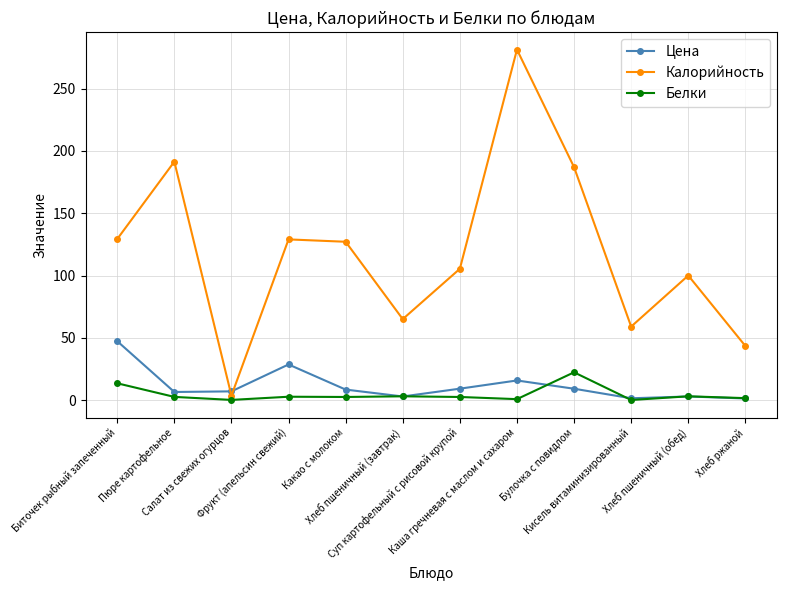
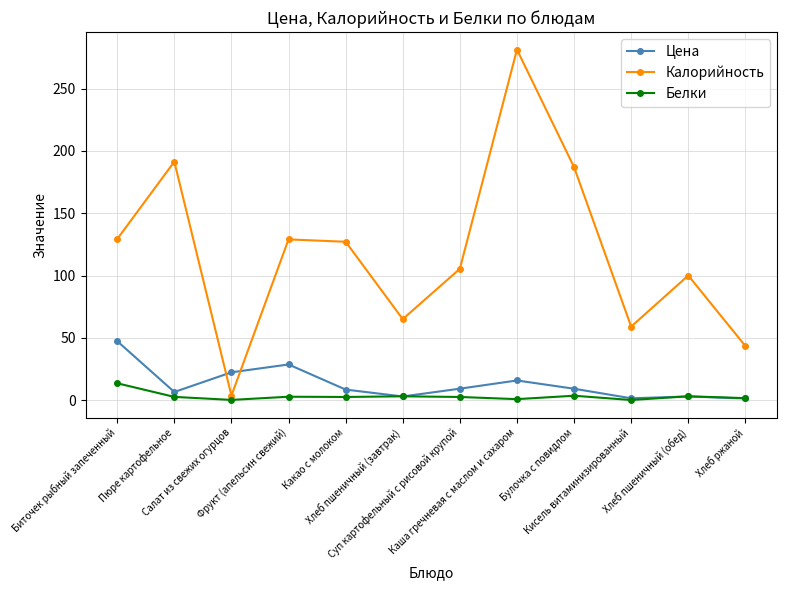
  {
    "Цена": {
      "Биточек рыбный запеченный": 47,
      "Пюре картофельное": 7,
-     "Салат из свежих огурцов": 7,
+     "Салат из свежих огурцов": 22,
      "Фрукт (апельсин свежий)": 29,
      "Какао с молоком": 8,
      "Суп картофельный с рисовой крупой": 9,
      "Каша гречневая с маслом и сахаром": 16,
      "Булочка с повидлом": 9
    },
    "Калорийность": {
      "Биточек рыбный запеченный": 129,
      "Пюре картофельное": 191,
      "Салат из свежих огурцов": 4,
      "Фрукт (апельсин свежий)": 129,
      "Какао с молоком": 127,
      "Хлеб пшеничный (завтрак)": 65,
      "Суп картофельный с рисовой крупой": 105,
      "Каша гречневая с маслом и сахаром": 281,
      "Булочка с повидлом": 187,
      "Кисель витаминизированный": 59,
      "Хлеб пшеничный (обед)": 100,
      "Хлеб ржаной": 43
    },
    "Белки": {
      "Биточек рыбный запеченный": 13,
      "Пюре картофельное": 3,
      "Салат из свежих огурцов": 0,
      "Фрукт (апельсин свежий)": 3,
      "Какао с молоком": 3,
      "Суп картофельный с рисовой крупой": 3,
      "Каша гречневая с маслом и сахаром": 1,
-     "Булочка с повидлом": 22
+     "Булочка с повидлом": 4
    }
  }
